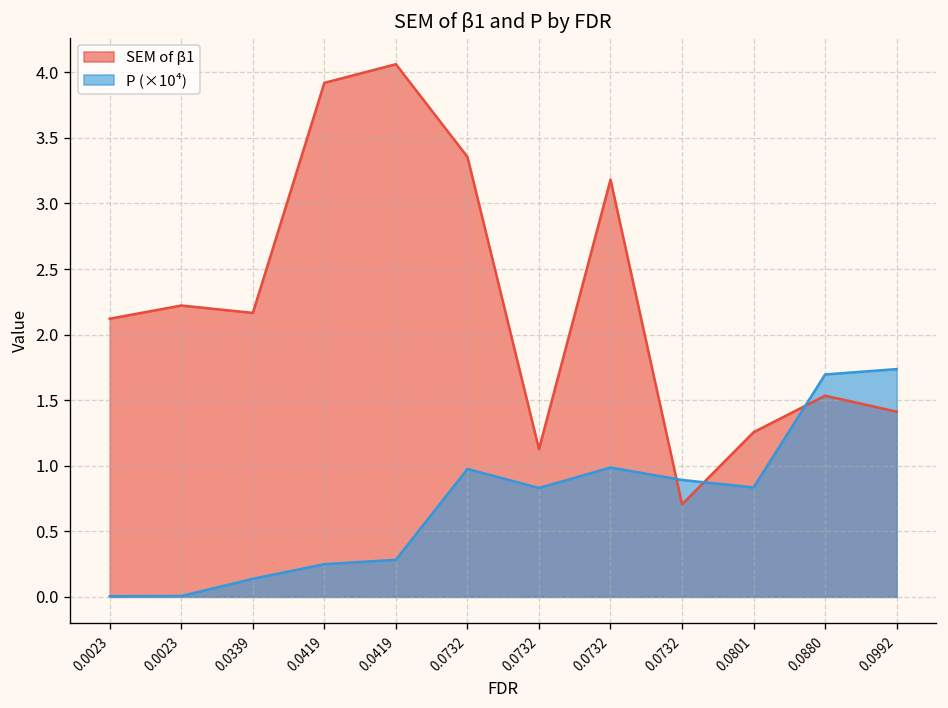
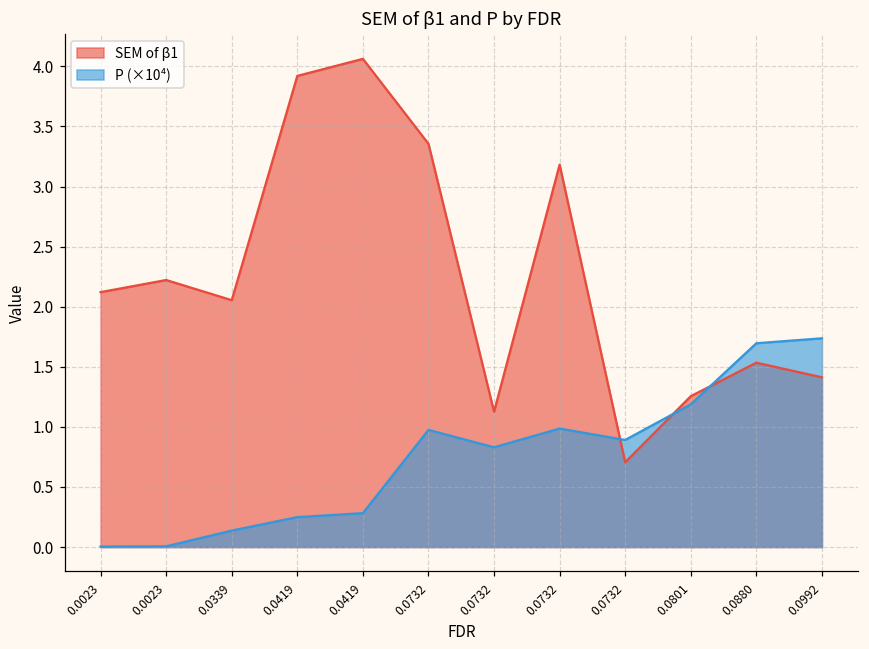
  {
    "SEM of β1": {
-     "0.0339": 2.17,
+     "0.0339": 2.05,
      "0.0801": 1.26,
      "0.0880": 1.53,
      "0.0992": 1.41
    },
    "P (×10⁴)": {
      "0.0339": 0.14,
-     "0.0801": 0.83,
+     "0.0801": 1.19,
      "0.0880": 1.70,
      "0.0992": 1.74
    }
  }
